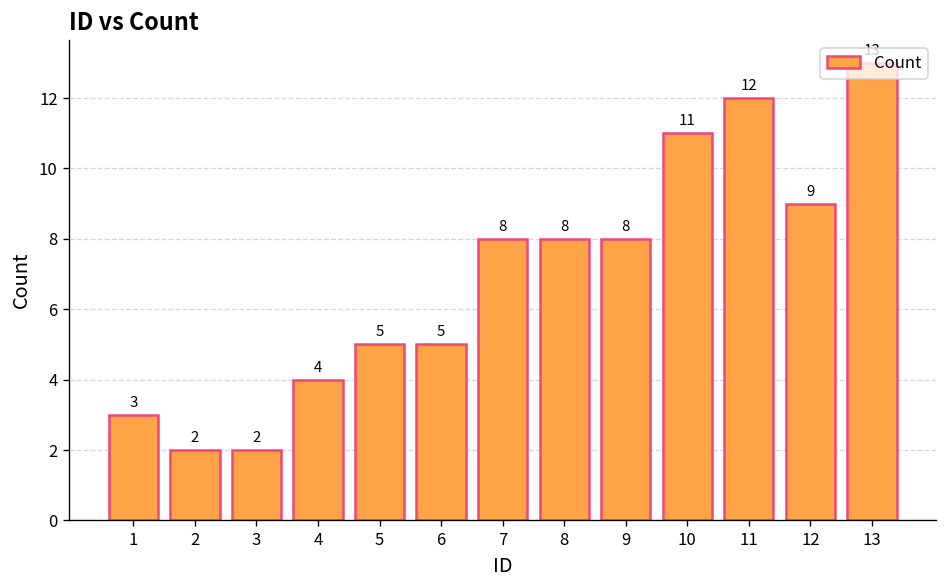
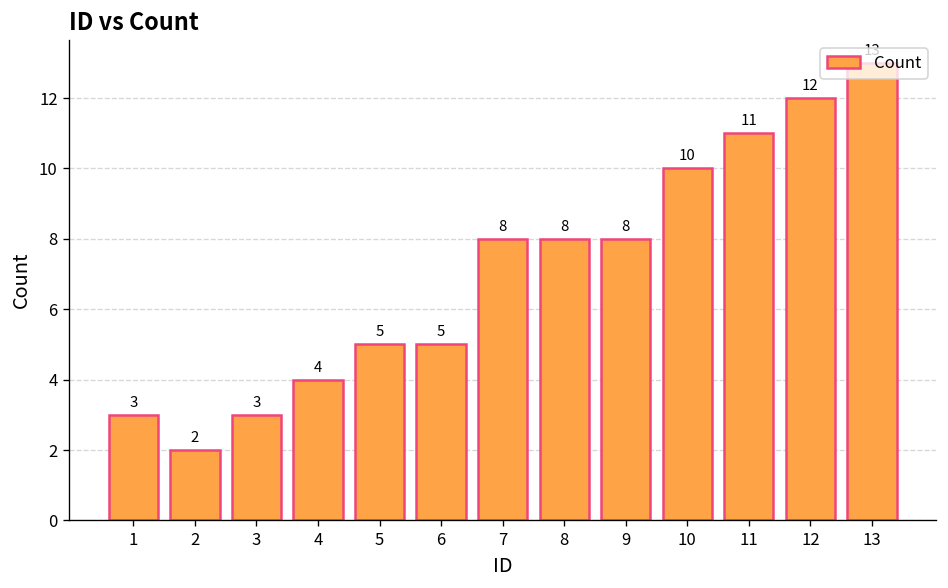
  {
    "1": 3,
    "2": 2,
-   "3": 2,
+   "3": 3,
    "4": 4,
    "5": 5,
    "6": 5,
    "7": 8,
    "8": 8,
    "9": 8,
-   "10": 11,
-   "11": 12,
-   "12": 9
+   "10": 10,
+   "11": 11,
+   "12": 12
  }
